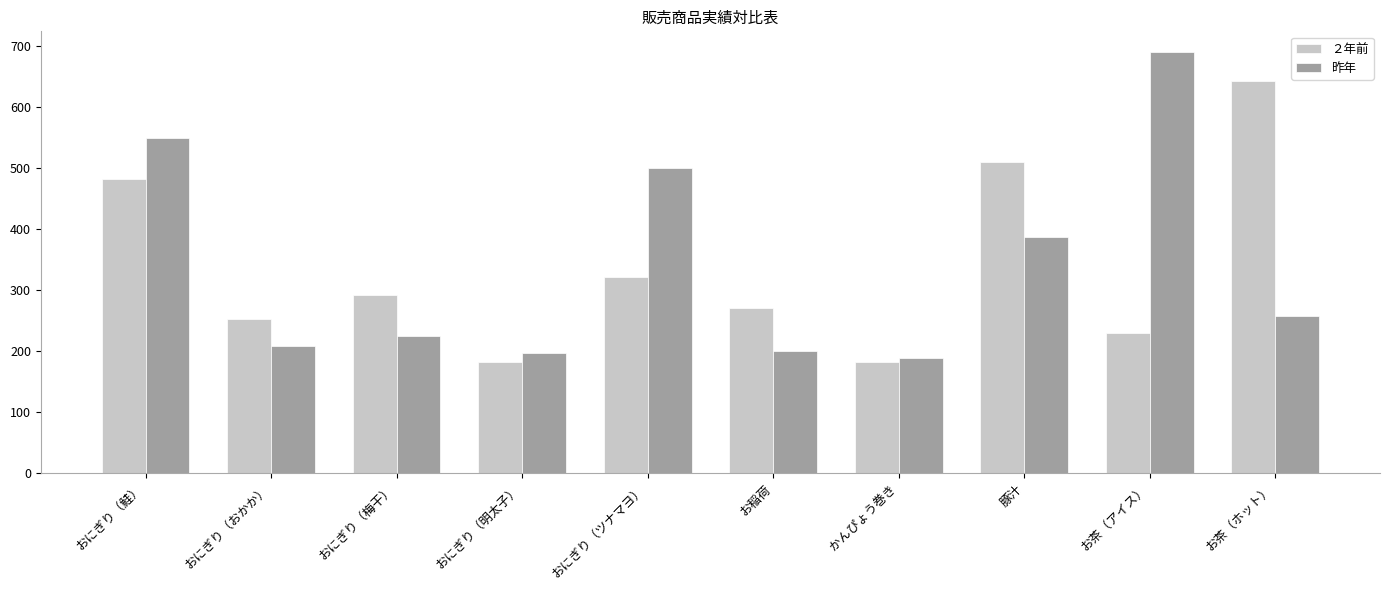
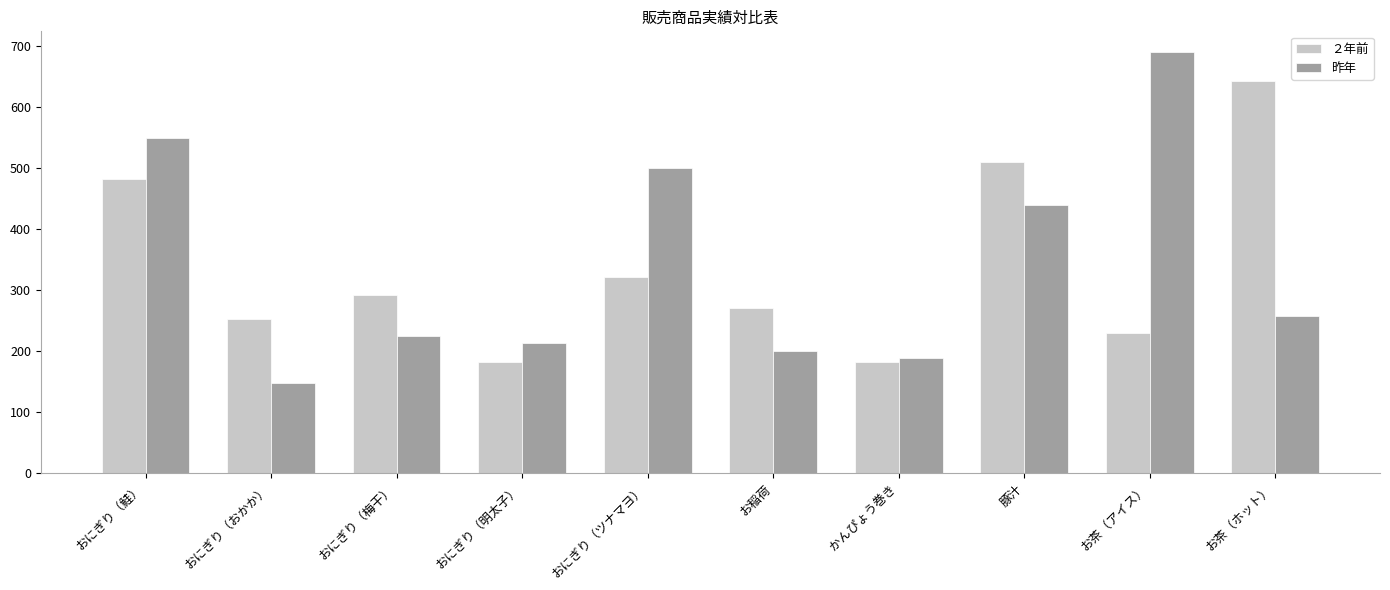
  {
    "２年前": {
      "おにぎり（鮭）": 480,
      "おにぎり（おかか）": 250,
      "おにぎり（梅干）": 290,
      "おにぎり（明太子）": 180,
      "おにぎり（ツナマヨ）": 320,
      "お稲荷": 270,
      "かんぴょう巻き": 180,
      "豚汁": 510,
      "お茶（アイス）": 230,
      "お茶（ホット）": 640
    },
    "昨年": {
      "おにぎり（鮭）": 550,
-     "おにぎり（おかか）": 210,
+     "おにぎり（おかか）": 150,
      "おにぎり（梅干）": 220,
-     "おにぎり（明太子）": 200,
+     "おにぎり（明太子）": 210,
      "おにぎり（ツナマヨ）": 500,
      "お稲荷": 200,
      "かんぴょう巻き": 190,
-     "豚汁": 390,
+     "豚汁": 440,
      "お茶（アイス）": 690,
      "お茶（ホット）": 260
    }
  }
